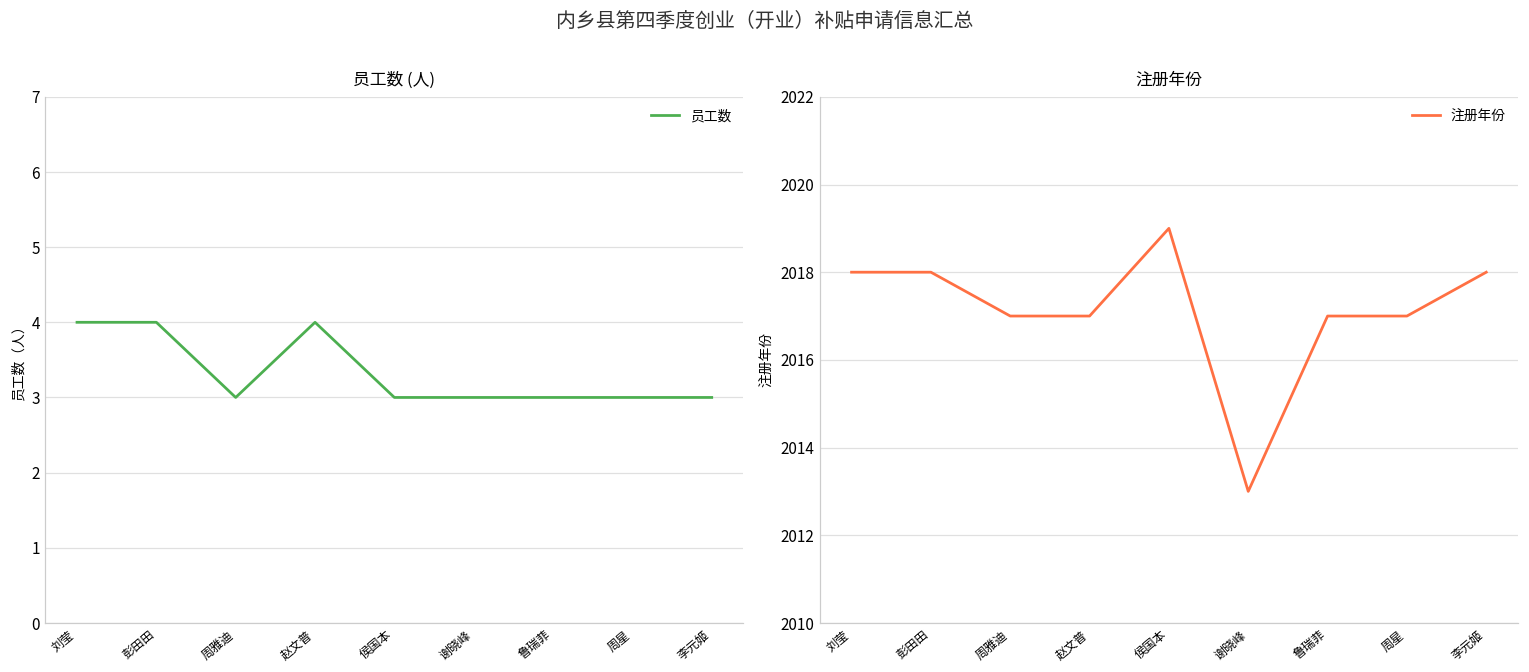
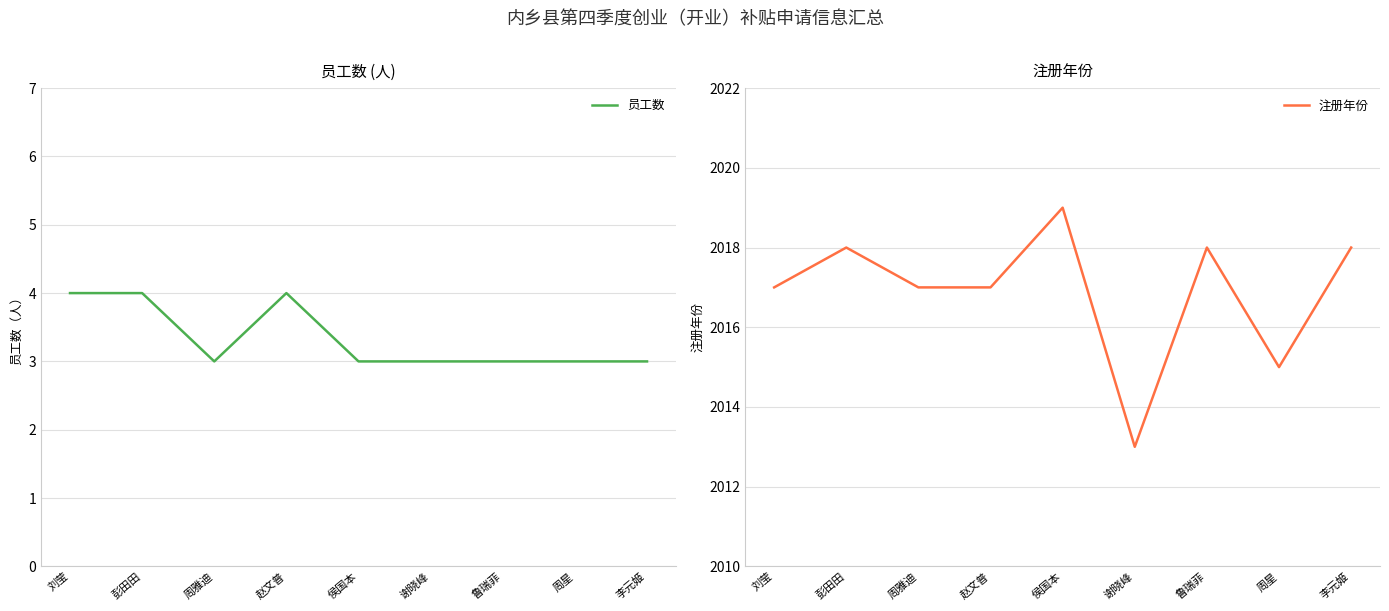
  {
    "员工数 (人)": {
      "刘莹": 4.0,
      "彭田田": 4.0,
      "周雅迪": 3.0,
      "赵文普": 4.0,
      "侯国本": 3.0,
      "谢晓峰": 3.0,
      "鲁瑞菲": 3.0,
      "周星": 3.0,
      "李元姬": 3.0
    },
    "注册年份": {
-     "刘莹": 2018,
+     "刘莹": 2017,
      "彭田田": 2018,
      "周雅迪": 2017,
      "赵文普": 2017,
      "侯国本": 2019,
      "谢晓峰": 2013,
-     "鲁瑞菲": 2017,
-     "周星": 2017,
+     "鲁瑞菲": 2018,
+     "周星": 2015,
      "李元姬": 2018
    }
  }
